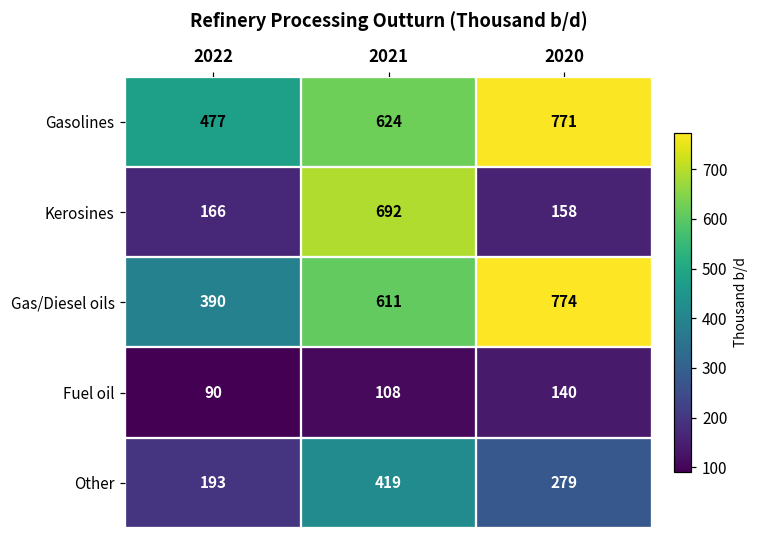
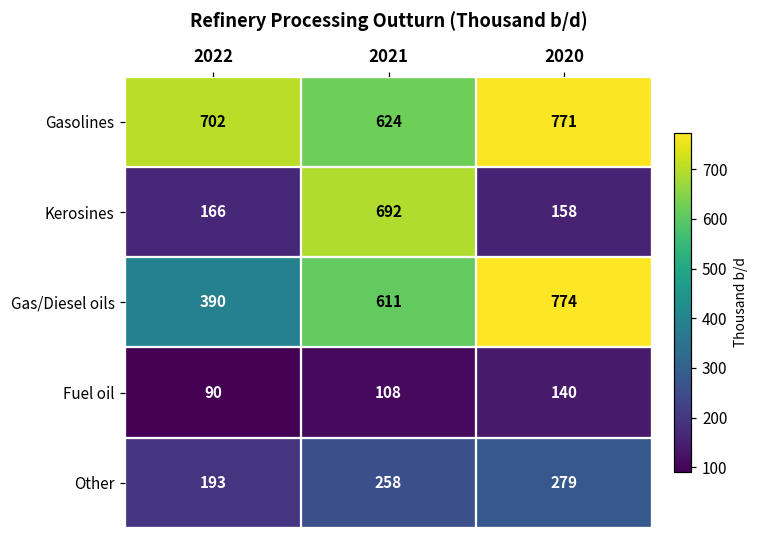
  {
    "Gasolines": {
-     "2022": 477,
+     "2022": 702,
      "2021": 624,
      "2020": 771
    },
    "Kerosines": {
      "2022": 166,
      "2021": 692,
      "2020": 158
    },
    "Gas/Diesel oils": {
      "2022": 390,
      "2021": 611,
      "2020": 774
    },
    "Fuel oil": {
      "2022": 90,
      "2021": 108,
      "2020": 140
    },
    "Other": {
      "2022": 193,
-     "2021": 419,
+     "2021": 258,
      "2020": 279
    }
  }
